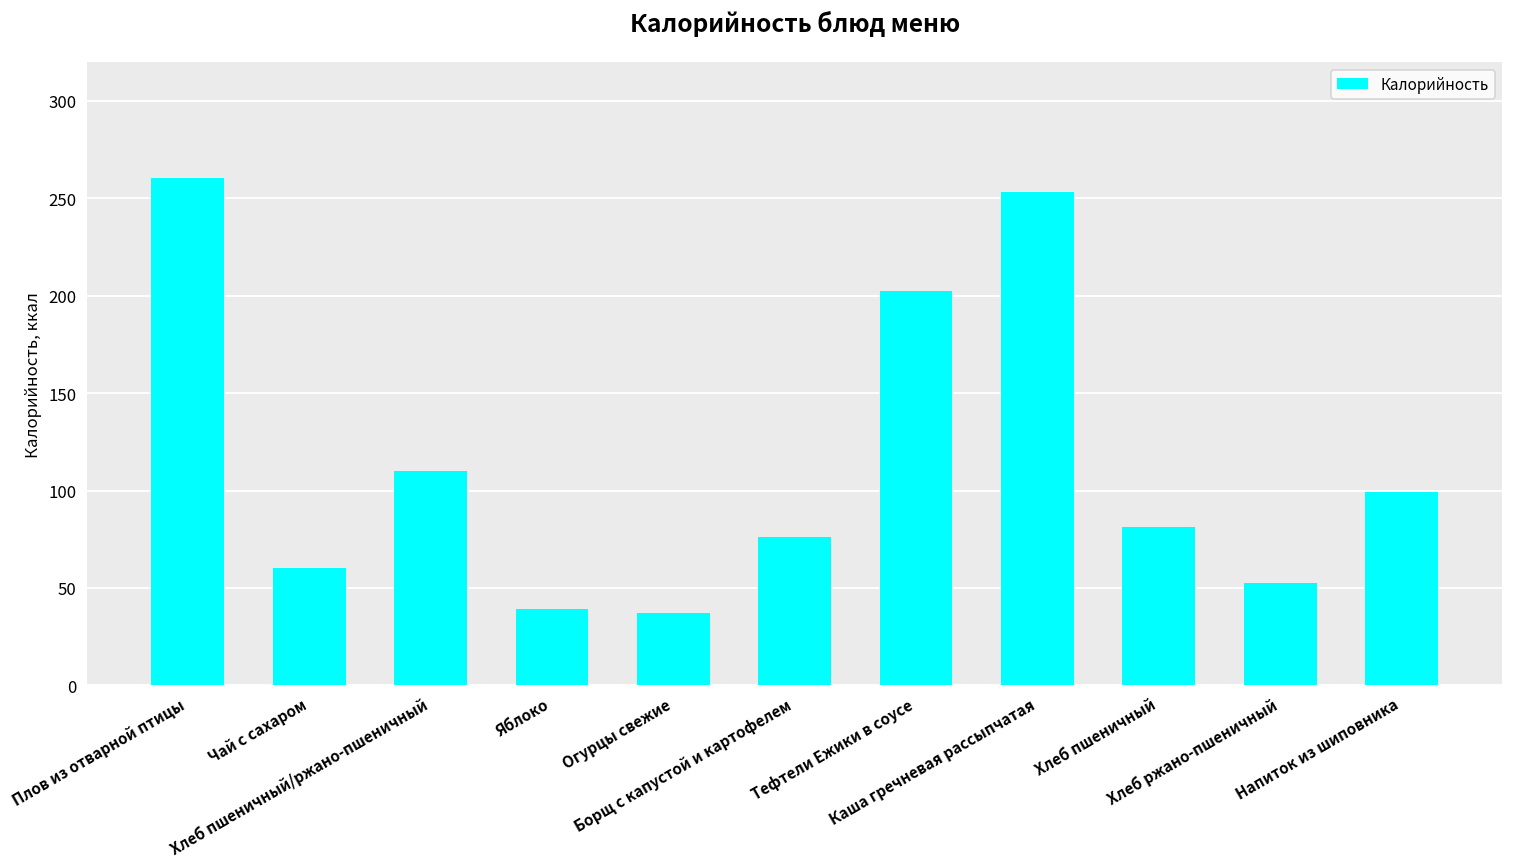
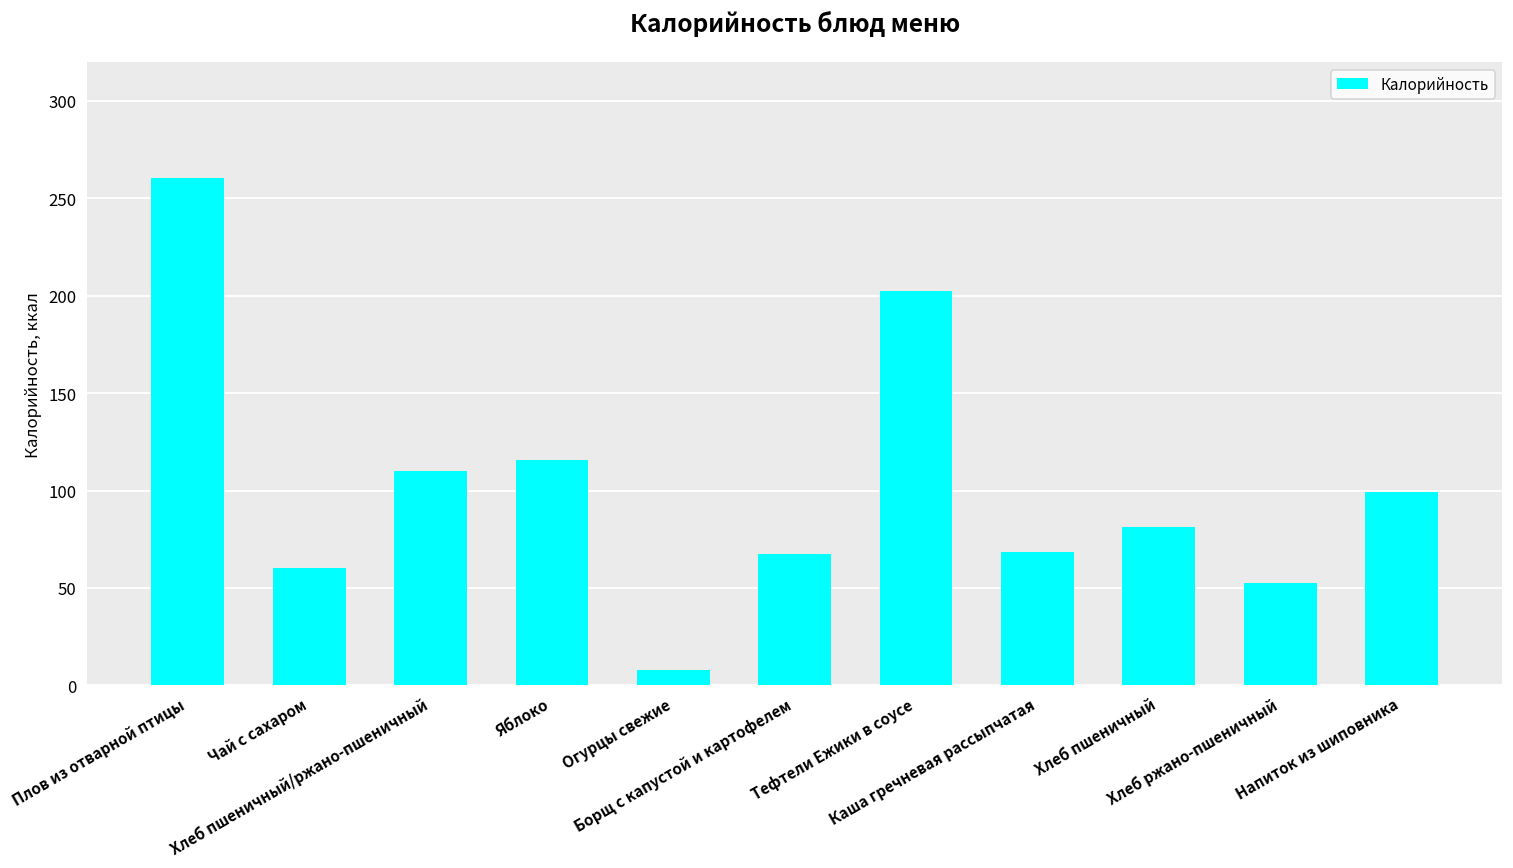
  {
    "Плов из отварной птицы": 261,
    "Чай с сахаром": 60,
    "Хлеб пшеничный/ржано-пшеничный": 110,
-   "Яблоко": 39,
-   "Огурцы свежие": 37,
-   "Борщ с капустой и картофелем": 76,
+   "Яблоко": 116,
+   "Огурцы свежие": 8,
+   "Борщ с капустой и картофелем": 67,
    "Тефтели Ежики в соусе": 202,
-   "Каша гречневая рассыпчатая": 253,
+   "Каша гречневая рассыпчатая": 68,
    "Хлеб пшеничный": 81,
    "Хлеб ржано-пшеничный": 52,
    "Напиток из шиповника": 100
  }
